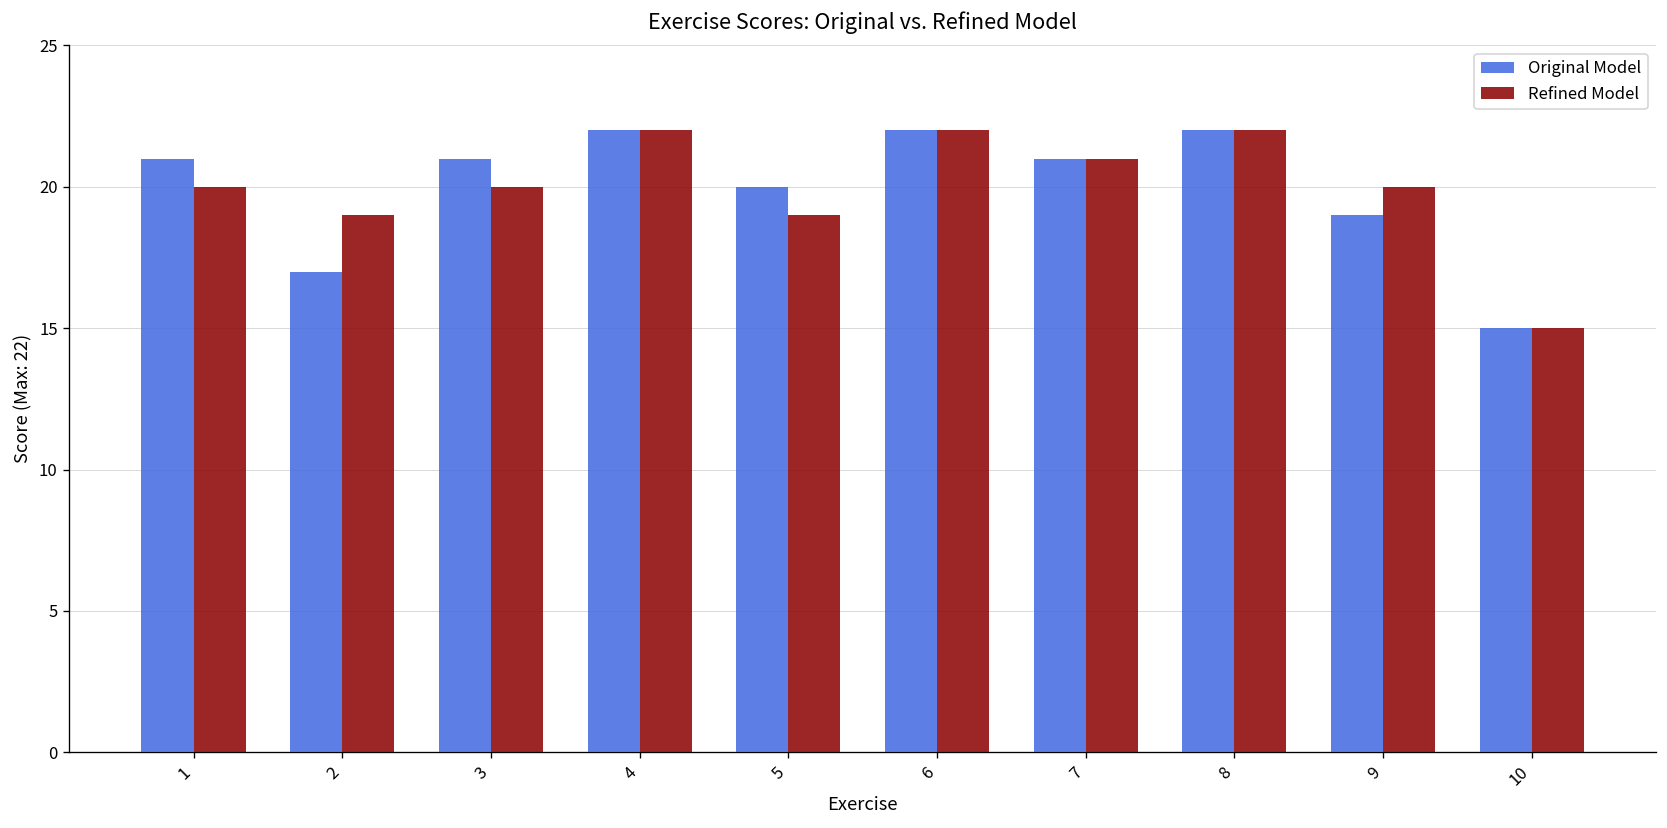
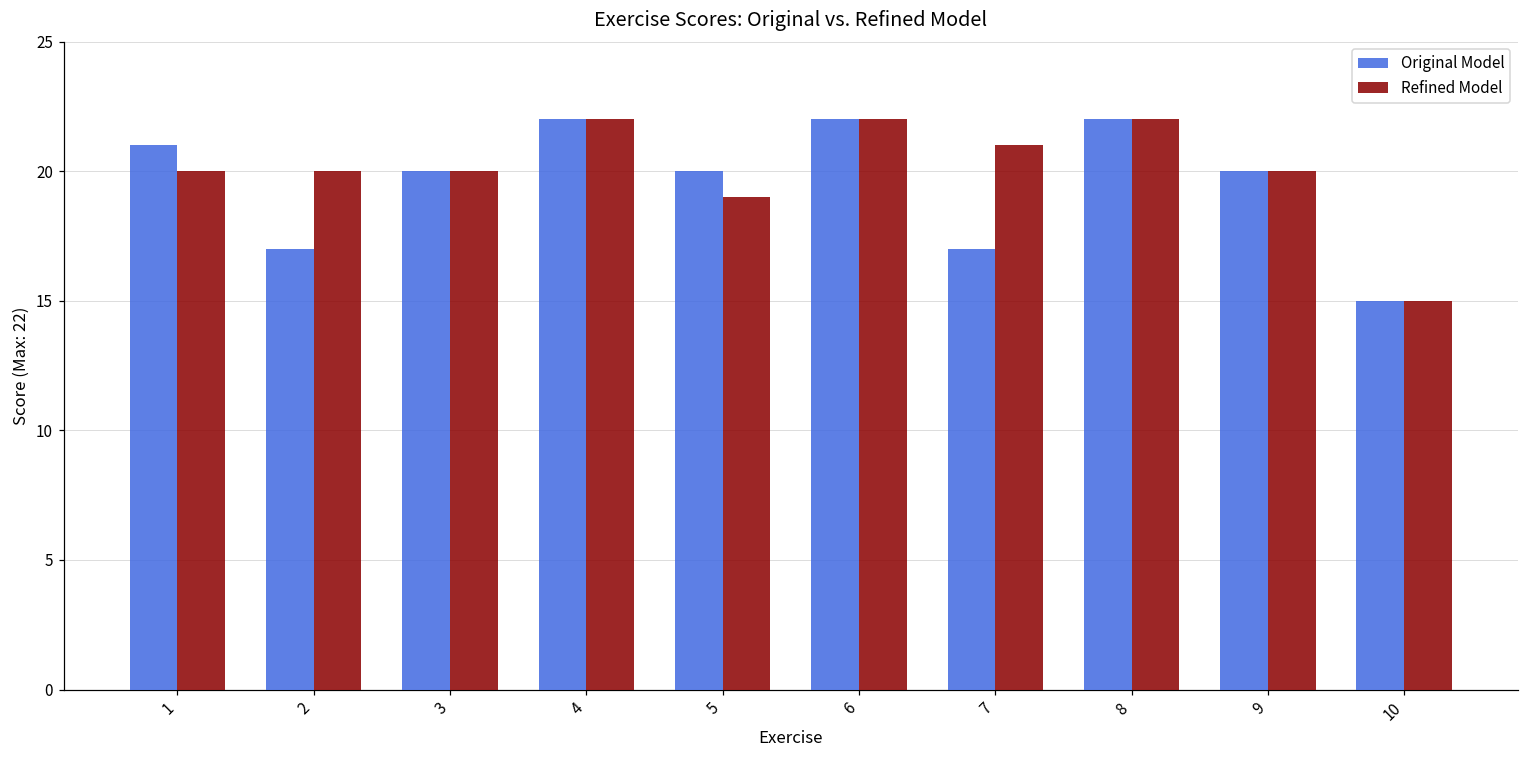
  {
    "Original Model": {
      "1": 21,
      "2": 17,
-     "3": 21,
+     "3": 20,
      "4": 22,
      "5": 20,
      "6": 22,
-     "7": 21,
+     "7": 17,
      "8": 22,
-     "9": 19,
+     "9": 20,
      "10": 15
    },
    "Refined Model": {
      "1": 20,
-     "2": 19,
+     "2": 20,
      "3": 20,
      "4": 22,
      "5": 19,
      "6": 22,
      "7": 21,
      "8": 22,
      "9": 20,
      "10": 15
    }
  }
